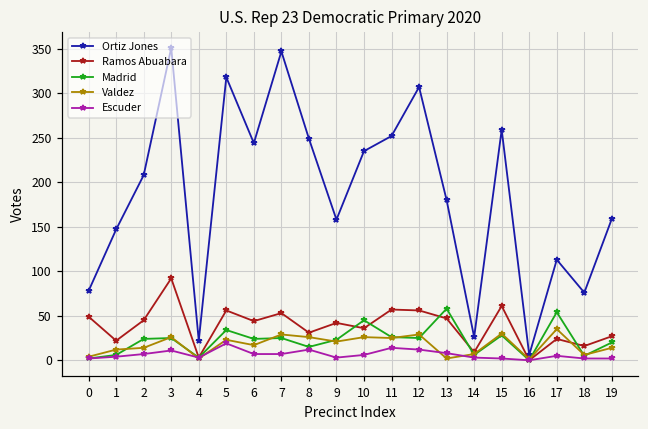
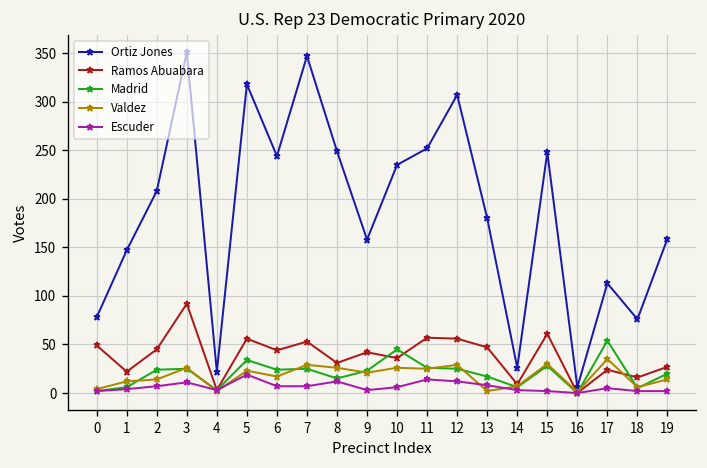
  {
    "Ortiz Jones": {
      "0": 80,
      "1": 150,
      "2": 210,
      "4": 20,
      "5": 320,
      "6": 240,
      "7": 350,
      "8": 250,
      "9": 160,
      "10": 240,
      "11": 250,
      "12": 310,
      "13": 180,
      "14": 30,
-     "15": 260,
+     "15": 250,
      "16": 10,
      "17": 110,
      "18": 80,
      "19": 160
    },
    "Ramos Abuabara": {
      "0": 50,
      "1": 20,
      "2": 50,
      "3": 90,
      "5": 60,
      "6": 40,
      "7": 50,
      "8": 30,
      "9": 40,
      "10": 40,
      "11": 60,
      "12": 60,
      "13": 50,
      "15": 60,
      "17": 20,
      "18": 20,
      "19": 30
    },
    "Madrid": {
      "2": 20,
      "5": 30,
      "6": 20,
      "7": 30,
      "10": 50,
      "12": 30,
-     "13": 60,
+     "13": 20,
      "17": 50,
      "19": 20
    },
    "Valdez": {
      "1": 10,
      "2": 10,
      "5": 20,
      "6": 20,
      "7": 30,
      "8": 30,
      "10": 30,
      "12": 30,
      "13": 0,
      "17": 40,
      "19": 10
    },
    "Escuder": {
      "2": 10,
      "3": 10,
      "5": 20,
      "6": 10,
      "7": 10,
      "9": 0,
      "10": 10,
      "11": 10,
      "12": 10,
      "13": 10,
      "15": 0,
      "17": 10,
      "19": 0
    }
  }
